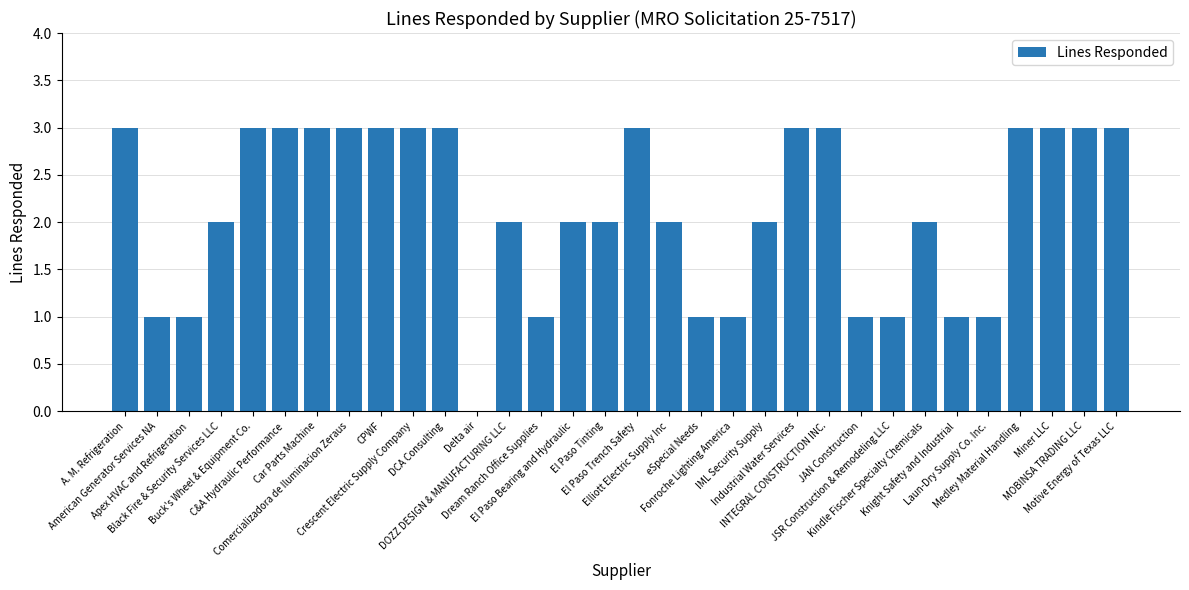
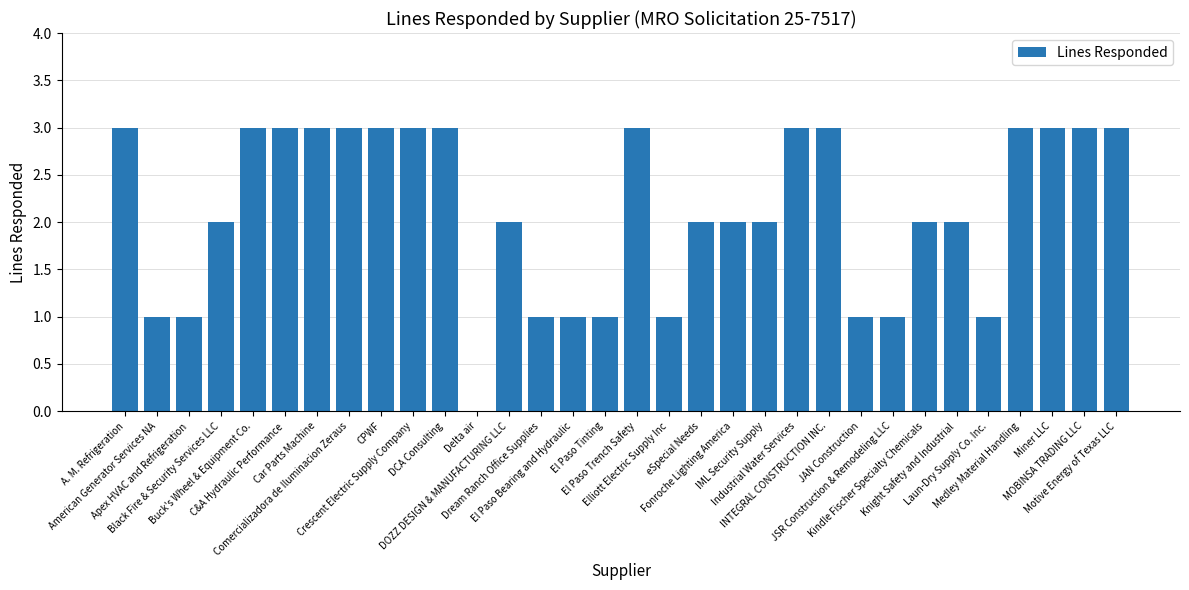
  {
    "A. M. Refrigeration": 3,
    "American Generator Services NA": 1,
    "Apex HVAC and Refrigeration": 1,
    "Black Fire & Security Services LLC": 2,
    "Buck's Wheel & Equipment Co.": 3,
    "C&A Hydraulic Performance": 3,
    "Car Parts Machine": 3,
    "Comercializadora de Iluminacion Zeraus": 3,
    "CPWF": 3,
    "Crescent Electric Supply Company": 3,
    "DCA Consulting": 3,
    "Delta air": 0,
    "DOZZ DESIGN & MANUFACTURING LLC": 2,
    "Dream Ranch Office Supplies": 1,
-   "El Paso Bearing and Hydraulic": 2,
-   "El Paso Tinting": 2,
+   "El Paso Bearing and Hydraulic": 1,
+   "El Paso Tinting": 1,
    "El Paso Trench Safety": 3,
-   "Elliott Electric Supply Inc": 2,
-   "eSpecial Needs": 1,
-   "Fonroche Lighting America": 1,
+   "Elliott Electric Supply Inc": 1,
+   "eSpecial Needs": 2,
+   "Fonroche Lighting America": 2,
    "IML Security Supply": 2,
    "Industrial Water Services": 3,
    "INTEGRAL CONSTRUCTION INC.": 3,
    "JAN Construction": 1,
    "JSR Construction & Remodeling LLC": 1,
    "Kindle Fischer Specialty Chemicals": 2,
-   "Knight Safety and Industrial": 1,
+   "Knight Safety and Industrial": 2,
    "Laun-Dry Supply Co. Inc.": 1,
    "Medley Material Handling": 3,
    "Miner LLC": 3,
    "MOBINSA TRADING LLC": 3,
    "Motive Energy of Texas LLC": 3
  }
